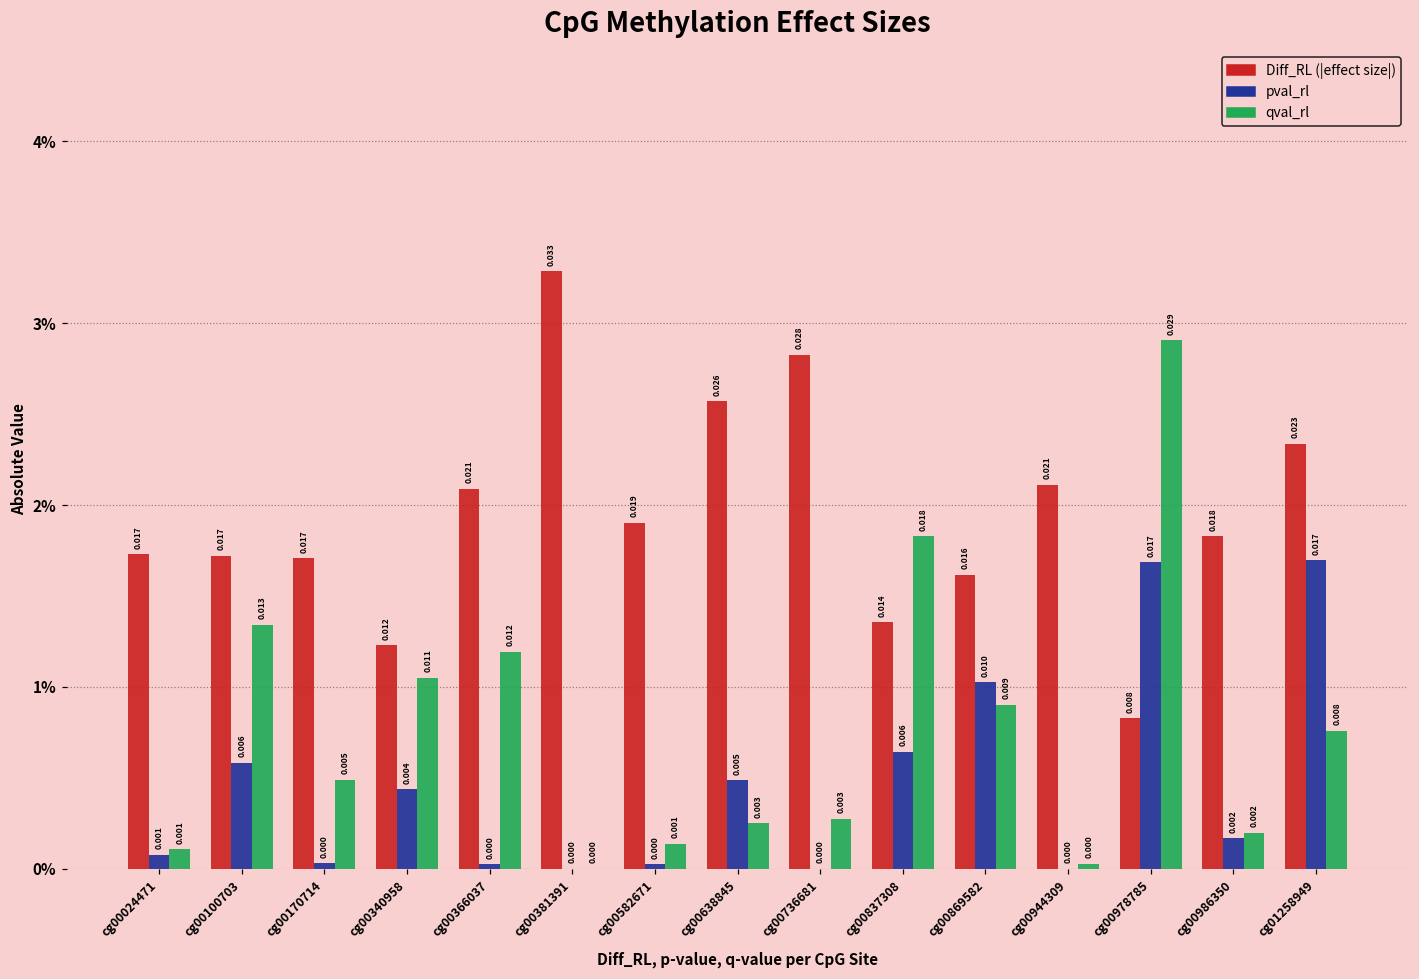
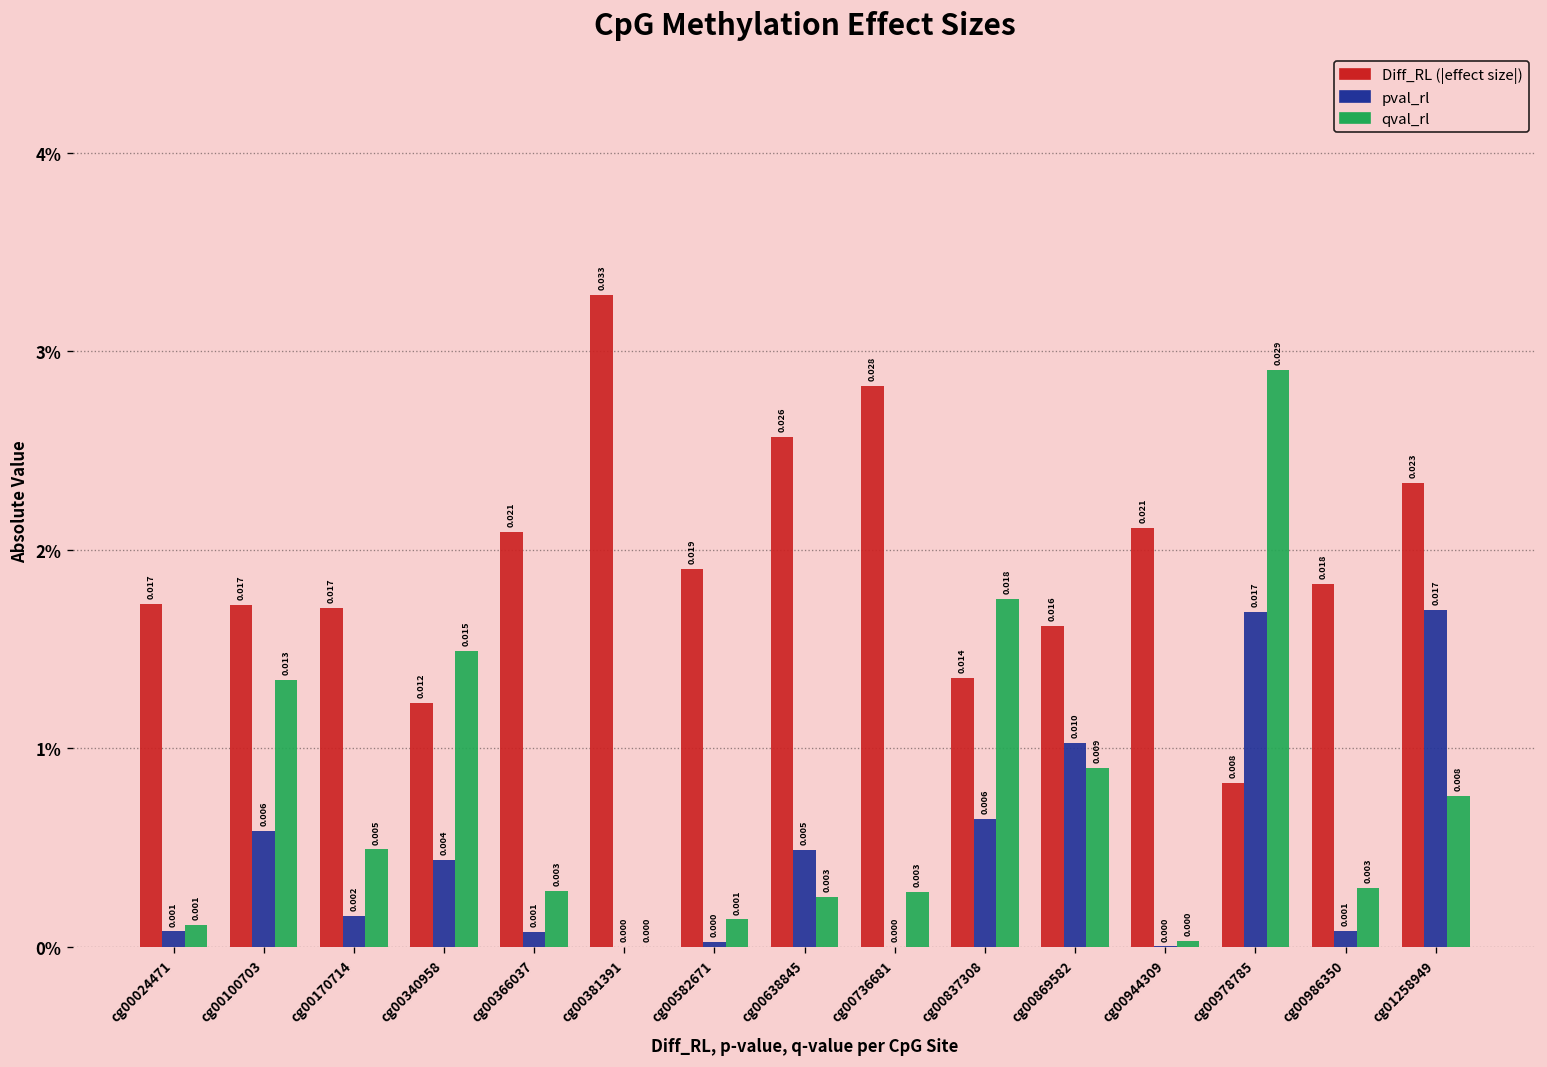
  {
    "pval_rl": {
      "cg00024471": "0.001",
      "cg00100703": "0.006",
-     "cg00170714": "0.000",
+     "cg00170714": "0.002",
      "cg00340958": "0.004",
-     "cg00366037": "0.000",
+     "cg00366037": "0.001",
      "cg00381391": "0.000",
      "cg00582671": "0.000",
      "cg00638845": "0.005",
      "cg00736681": "0.000",
      "cg00837308": "0.006",
      "cg00869582": "0.010",
      "cg00944309": "0.000",
      "cg00978785": "0.017",
-     "cg00986350": "0.002",
+     "cg00986350": "0.001",
      "cg01258949": "0.017"
    },
    "qval_rl": {
      "cg00024471": "0.001",
      "cg00100703": "0.013",
      "cg00170714": "0.005",
-     "cg00340958": "0.011",
-     "cg00366037": "0.012",
+     "cg00340958": "0.015",
+     "cg00366037": "0.003",
      "cg00381391": "0.000",
      "cg00582671": "0.001",
      "cg00638845": "0.003",
      "cg00736681": "0.003",
-     "cg00837308": "1.83%",
+     "cg00837308": "1.75%",
      "cg00869582": "0.009",
      "cg00944309": "0.000",
      "cg00978785": "0.029",
-     "cg00986350": "0.002",
+     "cg00986350": "0.003",
      "cg01258949": "0.008"
    }
  }
